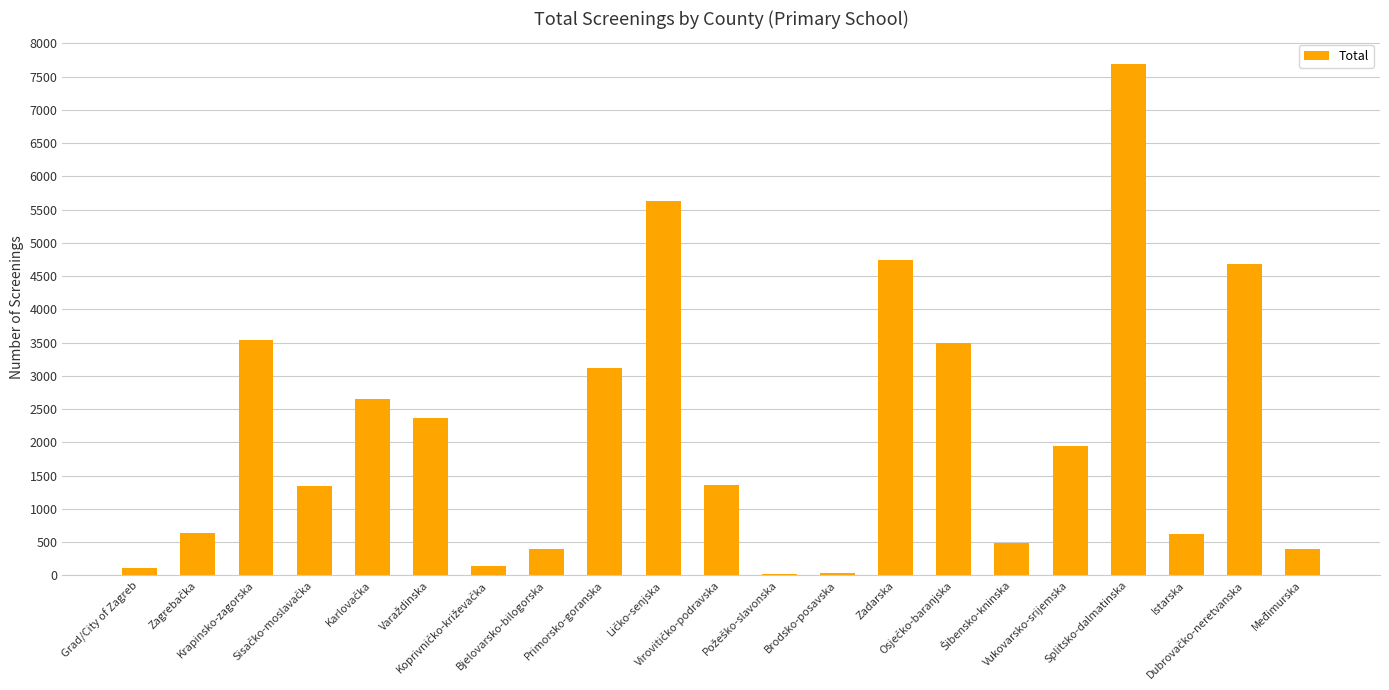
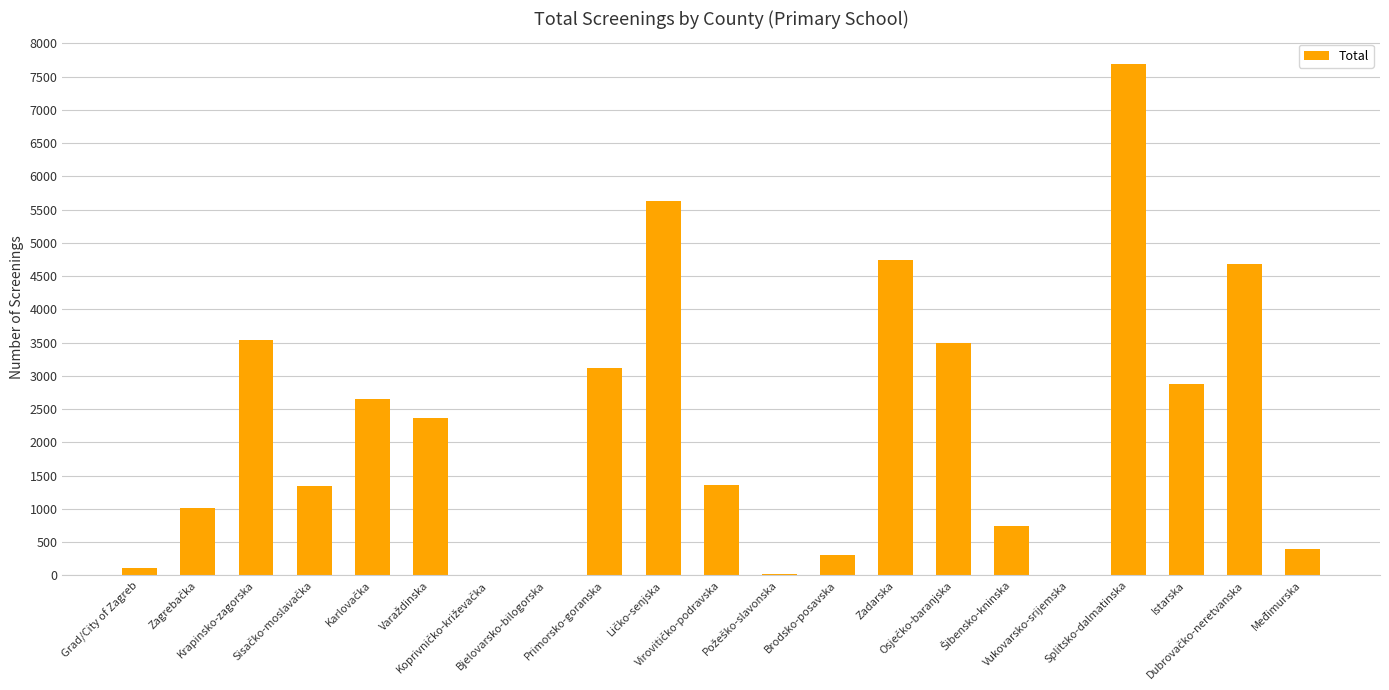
  {
    "Grad/City of Zagreb": 100,
-   "Zagrebačka": 600,
+   "Zagrebačka": 1000,
    "Krapinsko-zagorska": 3500,
    "Sisačko-moslavačka": 1400,
    "Karlovačka": 2600,
    "Varaždinska": 2400,
-   "Koprivničko-križevačka": 100,
-   "Bjelovarsko-bilogorska": 400,
+   "Koprivničko-križevačka": 0,
+   "Bjelovarsko-bilogorska": 0,
    "Primorsko-goranska": 3100,
    "Ličko-senjska": 5600,
    "Virovitičko-podravska": 1400,
-   "Brodsko-posavska": 0,
+   "Brodsko-posavska": 300,
    "Zadarska": 4700,
    "Osječko-baranjska": 3500,
-   "Šibensko-kninska": 500,
-   "Vukovarsko-srijemska": 1900,
+   "Šibensko-kninska": 700,
+   "Vukovarsko-srijemska": 0,
    "Splitsko-dalmatinska": 7700,
-   "Istarska": 600,
+   "Istarska": 2900,
    "Dubrovačko-neretvanska": 4700,
    "Međimurska": 400
  }
